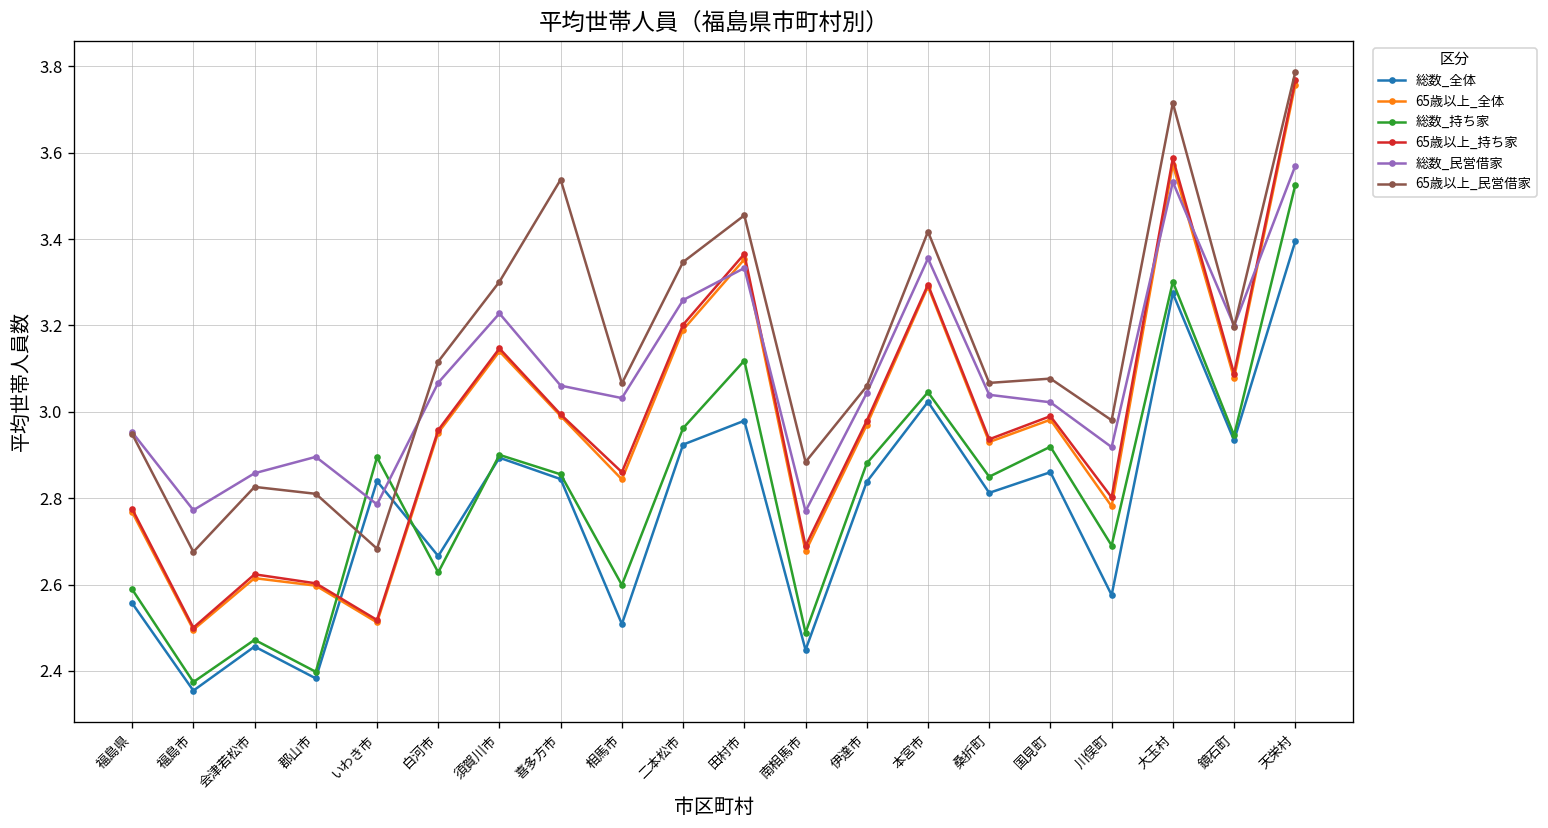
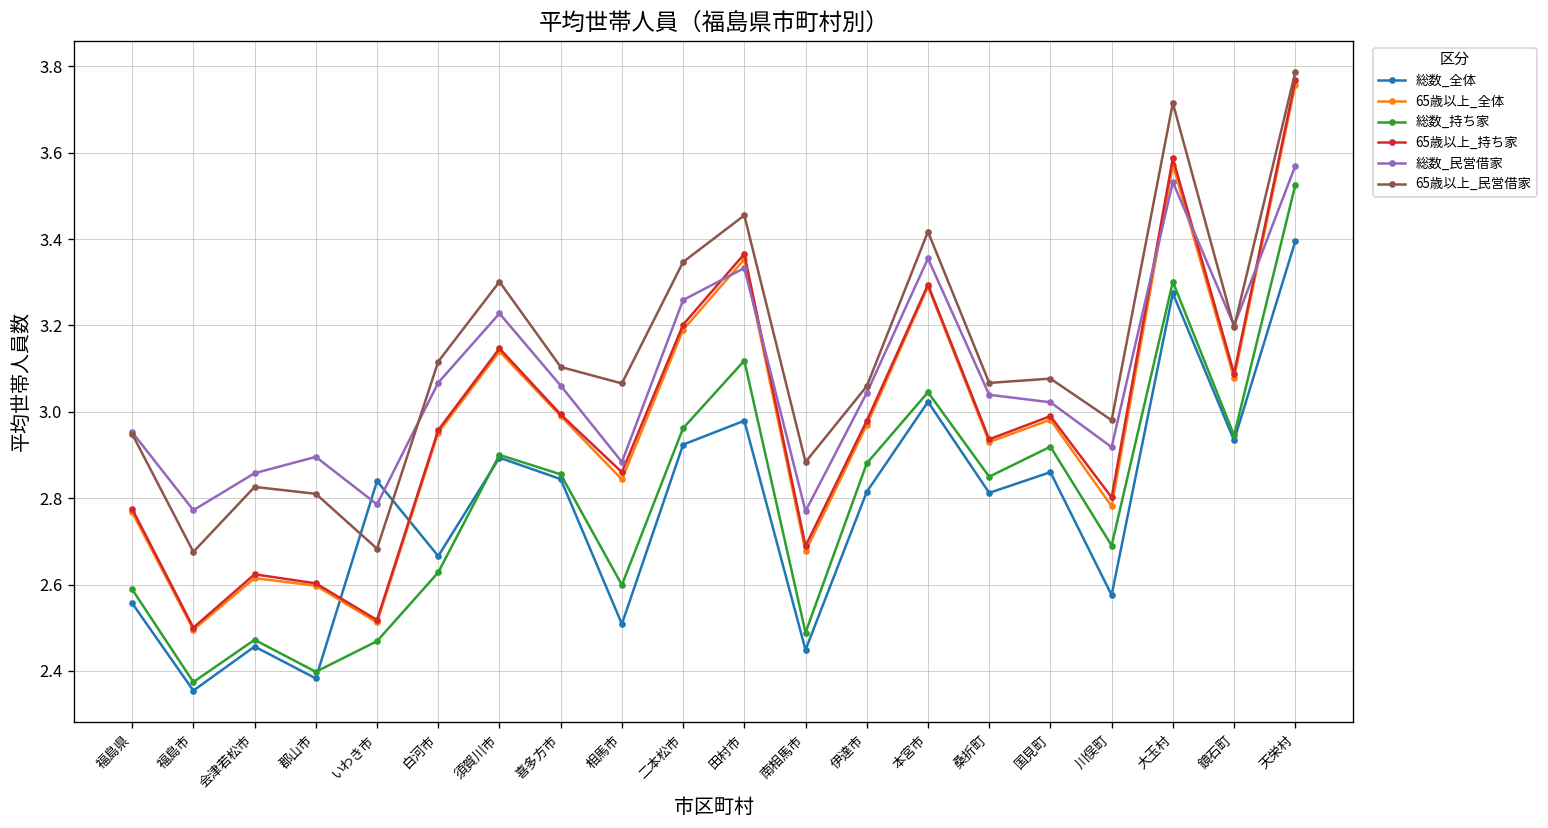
  {
    "総数_全体": {
      "福島県": 2.56,
      "福島市": 2.35,
      "会津若松市": 2.46,
      "郡山市": 2.38,
      "いわき市": 2.84,
      "白河市": 2.67,
      "喜多方市": 2.84,
      "相馬市": 2.51,
      "二本松市": 2.92,
      "田村市": 2.98,
      "南相馬市": 2.45,
-     "伊達市": 2.84,
+     "伊達市": 2.81,
      "本宮市": 3.02,
      "桑折町": 2.81,
      "国見町": 2.86,
      "川俣町": 2.58,
      "大玉村": 3.27,
      "鏡石町": 2.93,
      "天栄村": 3.39
    },
    "65歳以上_全体": {
      "福島県": 2.77,
      "会津若松市": 2.61,
      "相馬市": 2.84,
      "二本松市": 3.19,
      "田村市": 3.35,
      "南相馬市": 2.68,
      "伊達市": 2.97,
      "国見町": 2.98,
      "川俣町": 2.78,
      "大玉村": 3.57,
      "鏡石町": 3.08,
      "天栄村": 3.76
    },
    "総数_持ち家": {
      "福島県": 2.59,
      "福島市": 2.37,
      "会津若松市": 2.47,
      "郡山市": 2.40,
-     "いわき市": 2.89,
+     "いわき市": 2.47,
      "白河市": 2.63,
      "喜多方市": 2.86,
      "相馬市": 2.60,
      "二本松市": 2.96,
      "田村市": 3.12,
      "南相馬市": 2.49,
      "伊達市": 2.88,
      "本宮市": 3.05,
      "桑折町": 2.85,
      "国見町": 2.92,
      "川俣町": 2.69,
      "大玉村": 3.30,
      "鏡石町": 2.95,
      "天栄村": 3.52
    },
    "65歳以上_持ち家": {
      "福島県": 2.78,
      "会津若松市": 2.62,
      "相馬市": 2.86,
      "二本松市": 3.20,
      "田村市": 3.37,
      "南相馬市": 2.69,
      "伊達市": 2.98,
      "国見町": 2.99,
      "川俣町": 2.80,
      "大玉村": 3.59,
      "鏡石町": 3.09,
      "天栄村": 3.77
    },
    "総数_民営借家": {
      "福島市": 2.77,
      "会津若松市": 2.86,
      "郡山市": 2.90,
      "いわき市": 2.79,
      "白河市": 3.07,
      "須賀川市": 3.23,
      "喜多方市": 3.06,
-     "相馬市": 3.03,
+     "相馬市": 2.88,
      "二本松市": 3.26,
      "田村市": 3.33,
      "南相馬市": 2.77,
      "伊達市": 3.04,
      "本宮市": 3.36,
      "桑折町": 3.04,
      "国見町": 3.02,
      "川俣町": 2.92,
      "大玉村": 3.53,
      "天栄村": 3.57
    },
    "65歳以上_民営借家": {
      "福島市": 2.68,
      "会津若松市": 2.83,
      "郡山市": 2.81,
      "いわき市": 2.68,
      "白河市": 3.12,
      "須賀川市": 3.30,
-     "喜多方市": 3.54,
+     "喜多方市": 3.10,
      "相馬市": 3.07,
      "二本松市": 3.35,
      "田村市": 3.45,
      "南相馬市": 2.88,
      "伊達市": 3.06,
      "本宮市": 3.42,
      "桑折町": 3.07,
      "国見町": 3.08,
      "川俣町": 2.98,
      "大玉村": 3.71,
      "天栄村": 3.79
    }
  }
